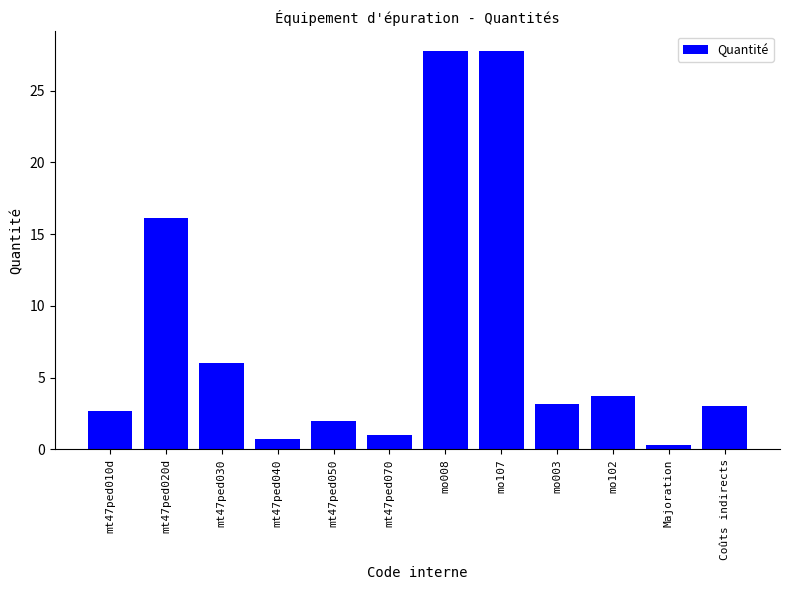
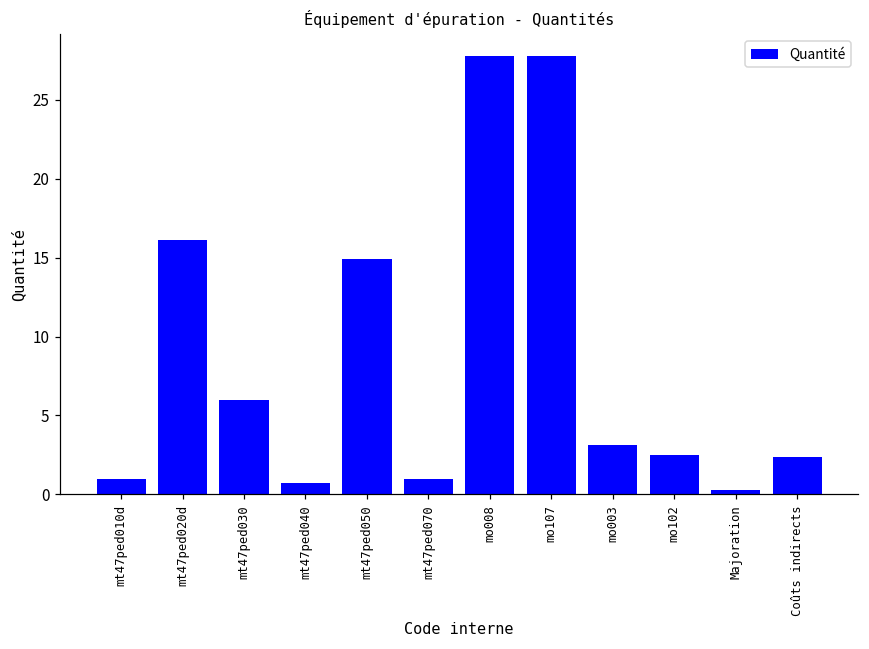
  {
-   "mt47ped010d": 2.7,
+   "mt47ped010d": 1.0,
    "mt47ped020d": 16.1,
    "mt47ped030": 6.0,
    "mt47ped040": 0.7,
-   "mt47ped050": 2.0,
+   "mt47ped050": 14.9,
    "mt47ped070": 1.0,
    "mo008": 27.7,
    "mo107": 27.7,
    "mo003": 3.2,
-   "mo102": 3.7,
+   "mo102": 2.5,
    "Majoration": 0.3,
-   "Coûts indirects": 3.0
+   "Coûts indirects": 2.4
  }
